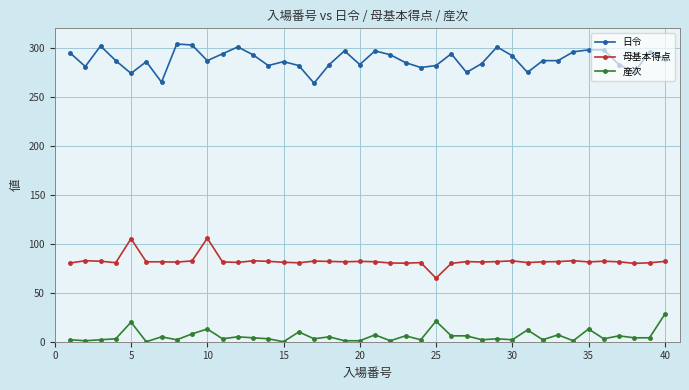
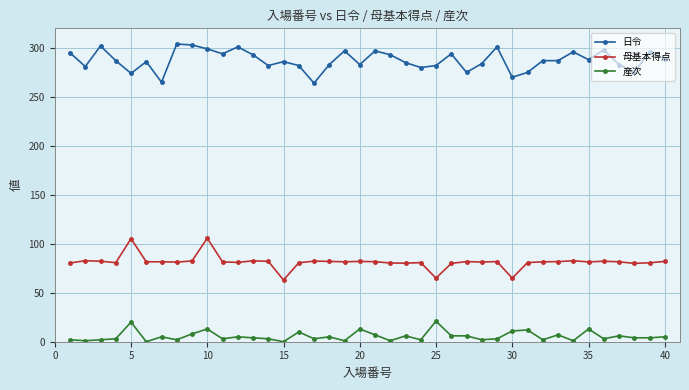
  {
    "日令": {
      "5": 270,
-     "10": 290,
+     "10": 300,
      "15": 290,
      "20": 280,
      "25": 280,
-     "30": 290,
-     "35": 300
+     "30": 270,
+     "35": 290
    },
    "母基本得点": {
      "5": 110,
      "10": 110,
-     "15": 80,
+     "15": 60,
      "20": 80,
      "25": 60,
-     "30": 80,
+     "30": 60,
      "35": 80,
      "40": 80
    },
    "産次": {
      "5": 20,
      "10": 10,
      "15": 0,
-     "20": 0,
+     "20": 10,
      "25": 20,
-     "30": 0,
+     "30": 10,
      "35": 10,
-     "40": 30
+     "40": 10
    }
  }
